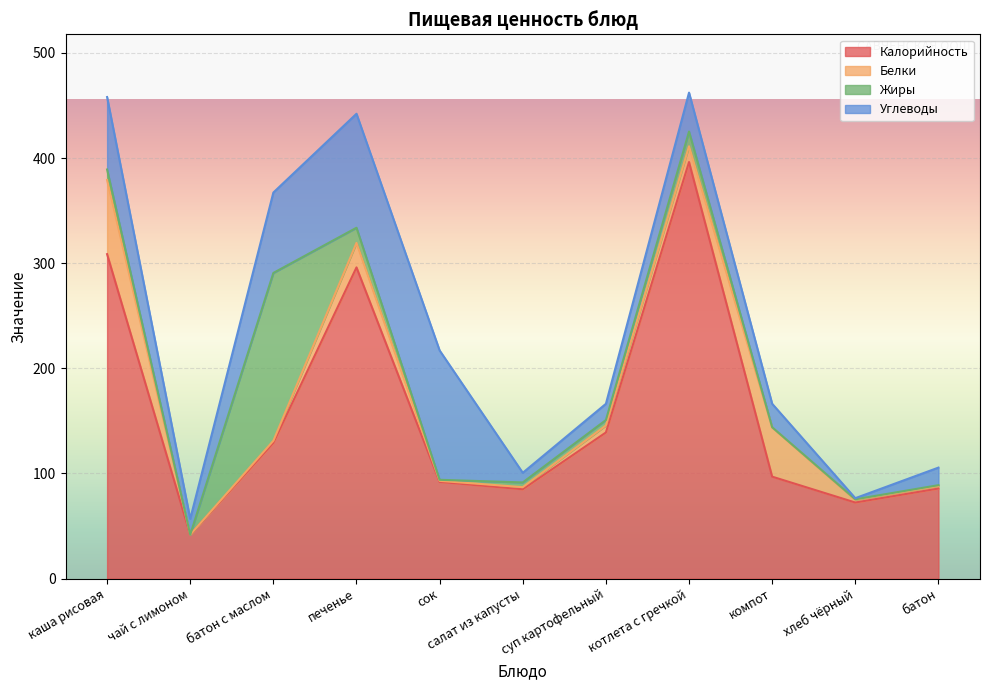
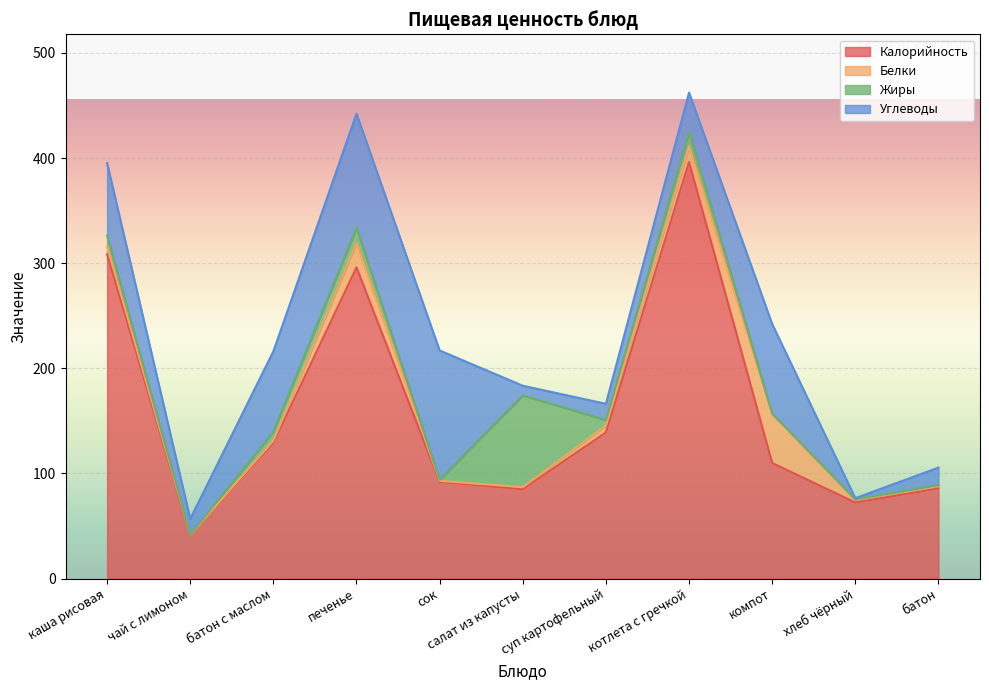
  {
    "Калорийность": {
      "каша рисовая": 309,
      "печенье": 296,
      "суп картофельный": 139,
      "котлета с гречкой": 396,
-     "компот": 97,
+     "компот": 110,
      "хлеб чёрный": 72
    },
    "Белки": {
-     "каша рисовая": 71,
+     "каша рисовая": 8,
      "печенье": 23,
      "суп картофельный": 7,
      "котлета с гречкой": 15
    },
    "Жиры": {
      "каша рисовая": 10,
-     "батон с маслом": 160,
+     "батон с маслом": 9,
      "печенье": 14,
-     "салат из капусты": 5,
+     "салат из капусты": 87,
      "суп картофельный": 5,
      "котлета с гречкой": 14
    },
    "Углеводы": {
      "каша рисовая": 69,
      "чай с лимоном": 15,
      "батон с маслом": 76,
      "печенье": 108,
      "сок": 123,
      "салат из капусты": 9,
      "суп картофельный": 15,
      "котлета с гречкой": 37,
-     "компот": 22,
+     "компот": 85,
      "батон": 17
    }
  }
